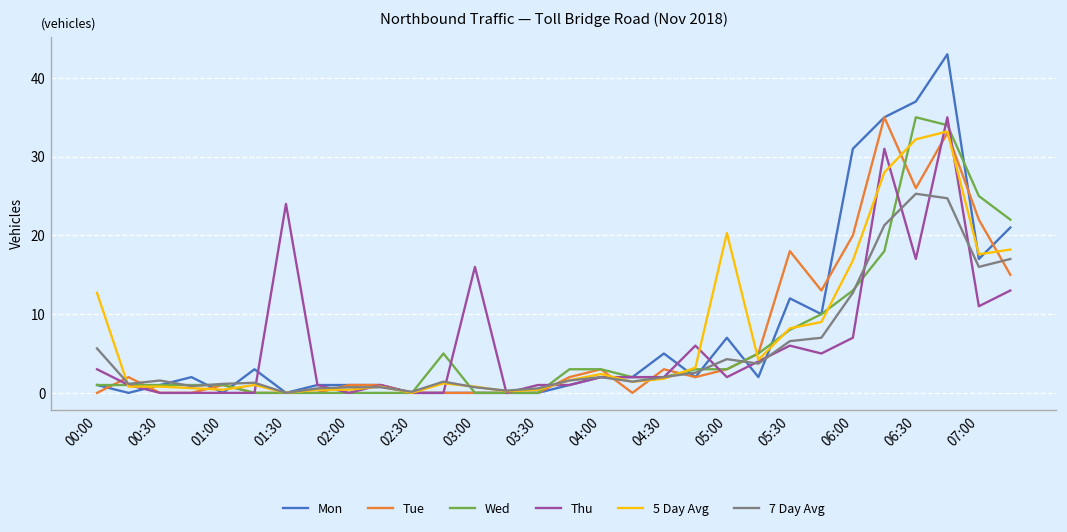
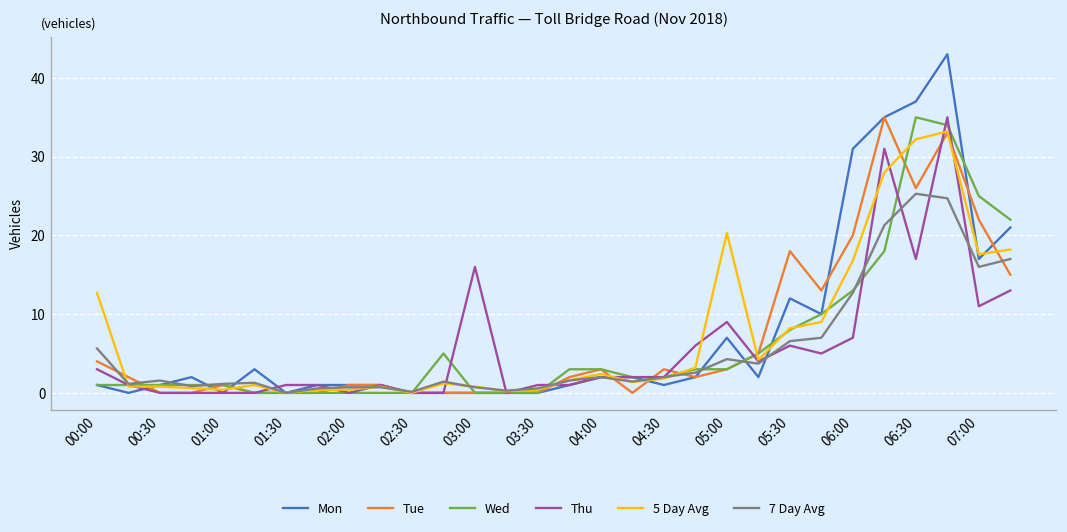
  {
    "Mon": {
-     "04:30": 5,
+     "04:30": 1,
      "05:00": 7,
      "05:30": 12,
      "06:00": 31,
      "06:30": 37,
      "07:00": 17
    },
    "Tue": {
-     "00:00": 0,
+     "00:00": 4,
      "04:30": 3,
      "05:30": 18,
      "06:00": 20,
      "06:30": 26,
      "07:00": 22
    },
    "Wed": {
      "06:30": 35,
      "07:00": 25
    },
    "Thu": {
      "00:00": 3,
-     "01:30": 24,
+     "01:30": 1,
      "03:00": 16,
      "03:30": 1,
-     "05:00": 2,
+     "05:00": 9,
      "05:30": 6,
      "06:00": 7,
      "06:30": 17,
      "07:00": 11
    },
    "5 Day Avg": {
      "00:00": 13,
      "01:00": 0,
      "04:00": 2,
      "05:00": 20,
      "06:00": 17,
      "06:30": 32,
      "07:00": 18
    },
    "7 Day Avg": {
      "00:00": 6,
      "00:30": 2,
      "05:00": 4,
      "05:30": 7,
      "06:30": 25,
      "07:00": 16
    }
  }
